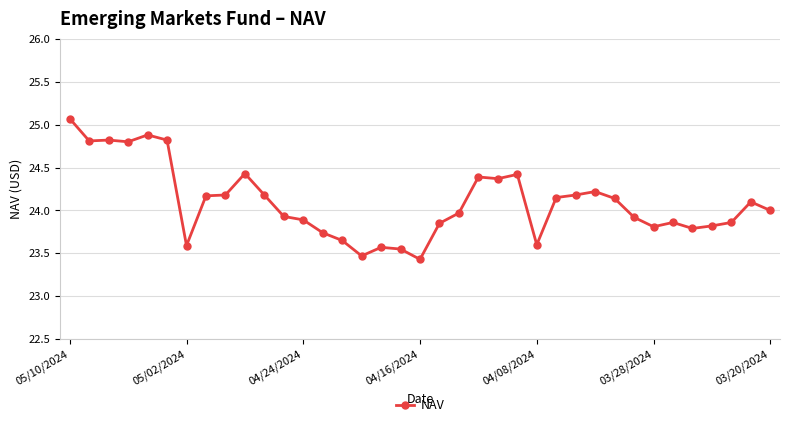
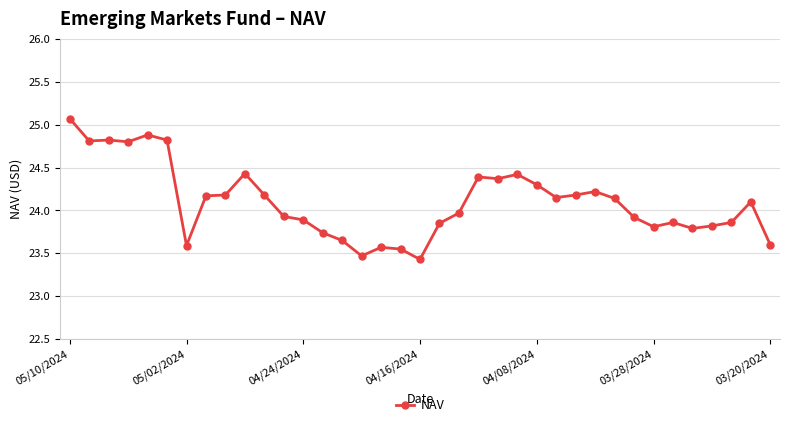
  {
    "05/10/2024": 25.1,
    "05/02/2024": 23.6,
    "04/24/2024": 23.9,
    "04/16/2024": 23.4,
-   "04/08/2024": 23.6,
+   "04/08/2024": 24.3,
    "03/28/2024": 23.8,
-   "03/20/2024": 24.0
+   "03/20/2024": 23.6
  }
